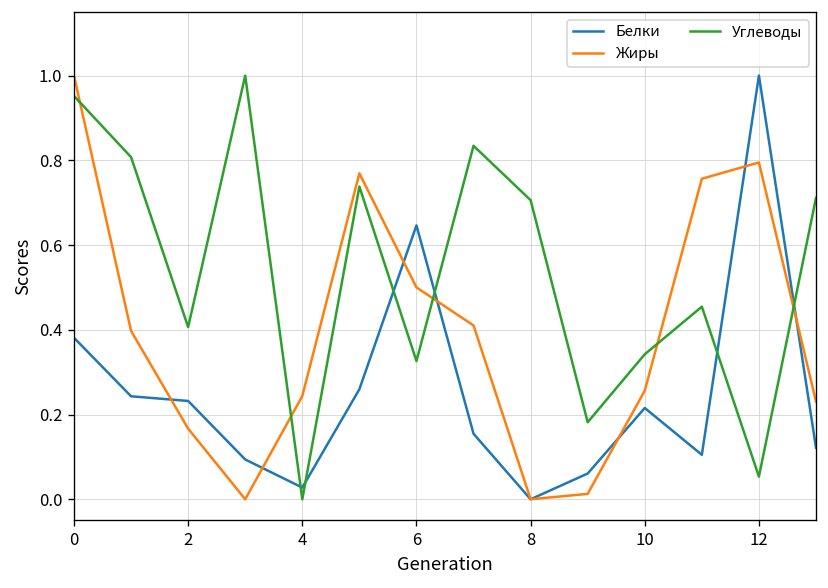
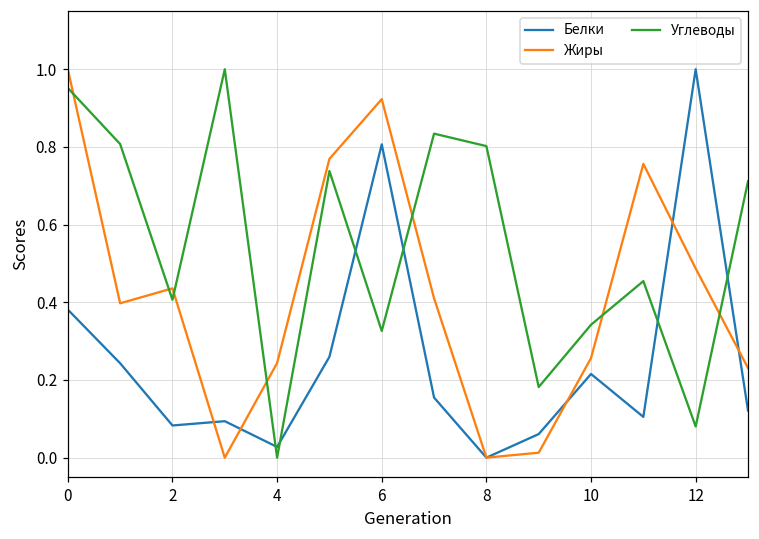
  {
    "Белки": {
      "0": 0.38,
-     "2": 0.23,
+     "2": 0.08,
      "4": 0.03,
-     "6": 0.65,
+     "6": 0.81,
      "10": 0.22,
      "12": 1.00
    },
    "Жиры": {
      "0": 1.00,
-     "2": 0.17,
+     "2": 0.44,
      "4": 0.24,
-     "6": 0.50,
+     "6": 0.92,
      "10": 0.26,
-     "12": 0.79
+     "12": 0.49
    },
    "Углеводы": {
      "0": 0.95,
      "2": 0.41,
      "4": 0.00,
      "6": 0.33,
-     "8": 0.71,
+     "8": 0.80,
      "10": 0.34,
-     "12": 0.05
+     "12": 0.08
    }
  }
